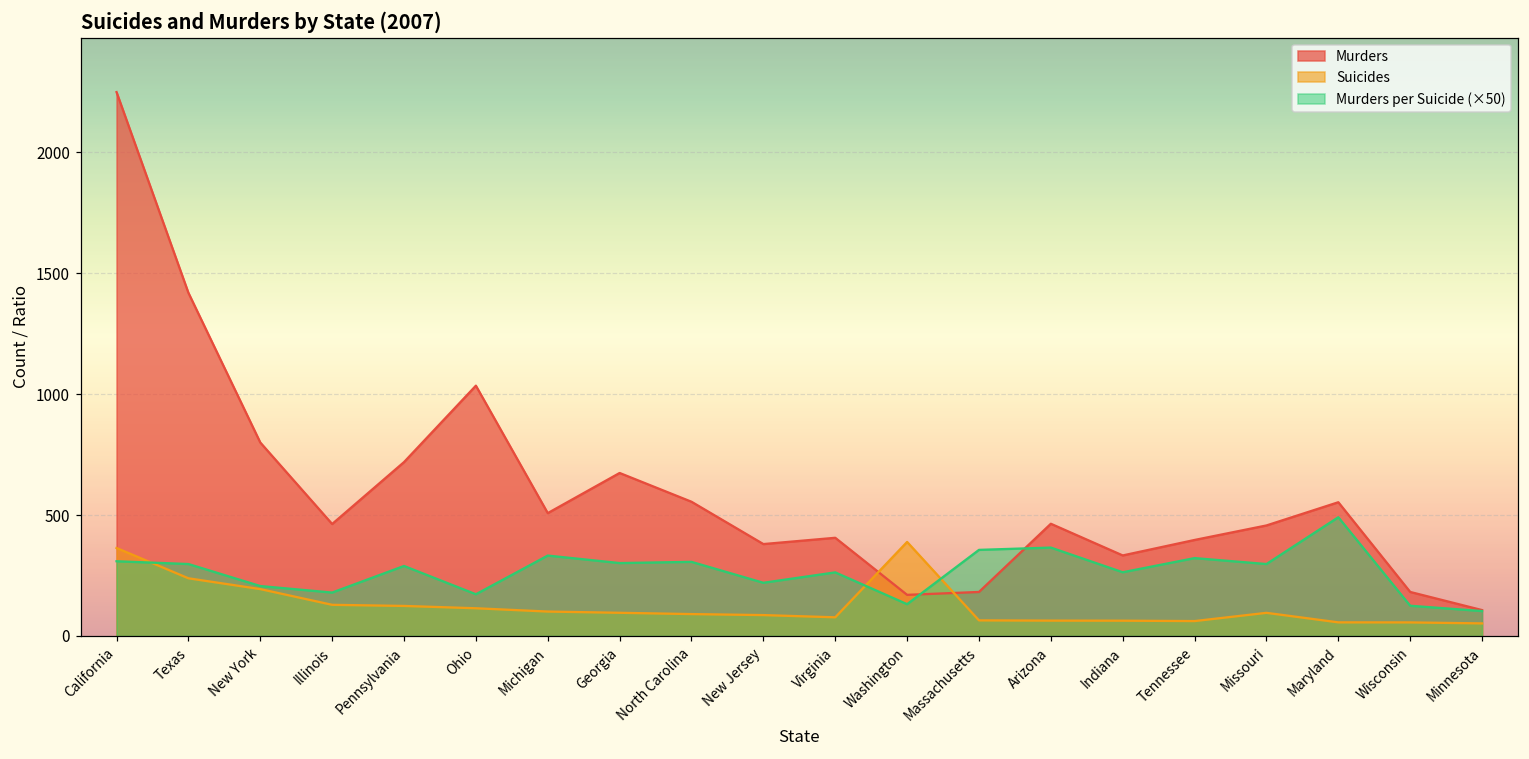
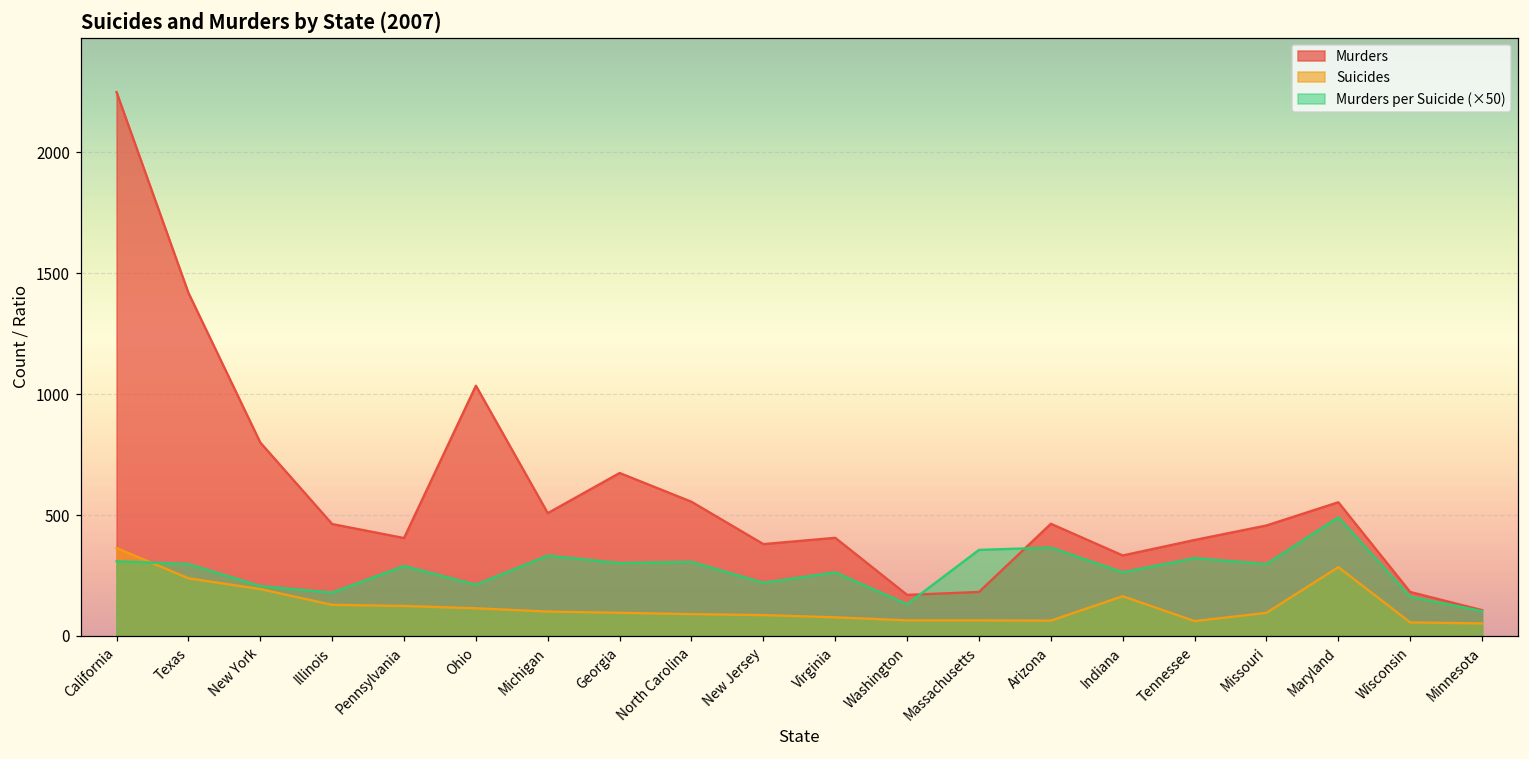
  {
    "Murders": {
      "California": 2250,
      "Texas": 1420,
      "New York": 800,
      "Illinois": 460,
-     "Pennsylvania": 720,
+     "Pennsylvania": 410,
      "Ohio": 1040,
      "Michigan": 510,
      "Georgia": 670,
      "North Carolina": 560,
      "New Jersey": 380,
      "Virginia": 410,
      "Washington": 170,
      "Massachusetts": 180,
      "Arizona": 460,
      "Indiana": 330,
      "Tennessee": 400,
      "Missouri": 460,
      "Maryland": 550,
      "Wisconsin": 180
    },
    "Suicides": {
      "California": 360,
      "Texas": 240,
      "New York": 190,
      "Illinois": 130,
      "Pennsylvania": 120,
      "Ohio": 110,
      "Michigan": 100,
      "Georgia": 100,
      "North Carolina": 90,
      "New Jersey": 90,
      "Virginia": 80,
-     "Washington": 390,
+     "Washington": 60,
      "Massachusetts": 60,
      "Arizona": 60,
-     "Indiana": 60,
+     "Indiana": 160,
      "Tennessee": 60,
      "Missouri": 100,
-     "Maryland": 60,
+     "Maryland": 280,
      "Wisconsin": 60,
      "Minnesota": 50
    },
    "Murders per Suicide (×50)": {
      "California": 310,
      "Texas": 300,
      "New York": 210,
      "Illinois": 180,
      "Pennsylvania": 290,
-     "Ohio": 170,
+     "Ohio": 210,
      "Michigan": 330,
      "Georgia": 300,
      "North Carolina": 310,
      "New Jersey": 220,
      "Virginia": 260,
      "Washington": 130,
      "Massachusetts": 360,
      "Arizona": 370,
      "Indiana": 260,
      "Tennessee": 320,
      "Missouri": 300,
      "Maryland": 490,
-     "Wisconsin": 130
+     "Wisconsin": 160
    }
  }
